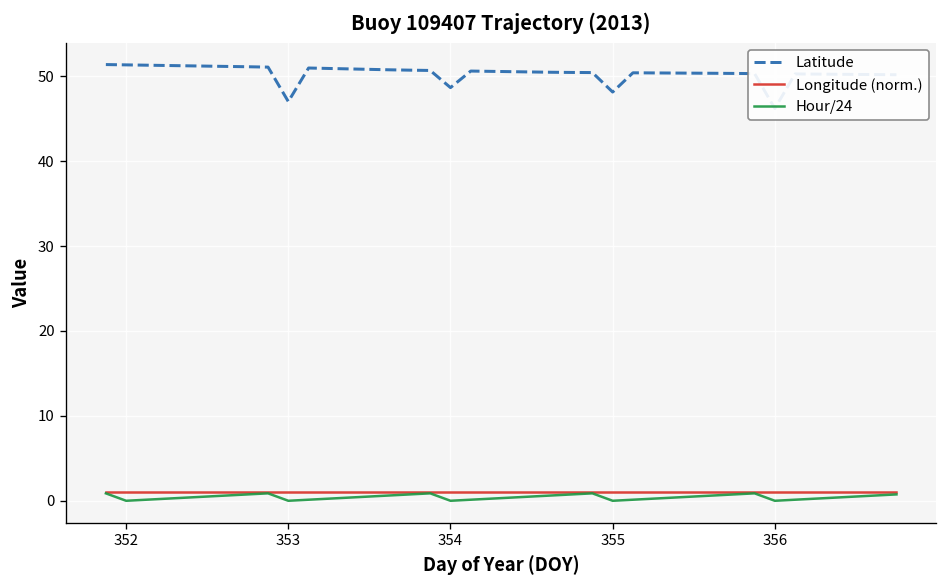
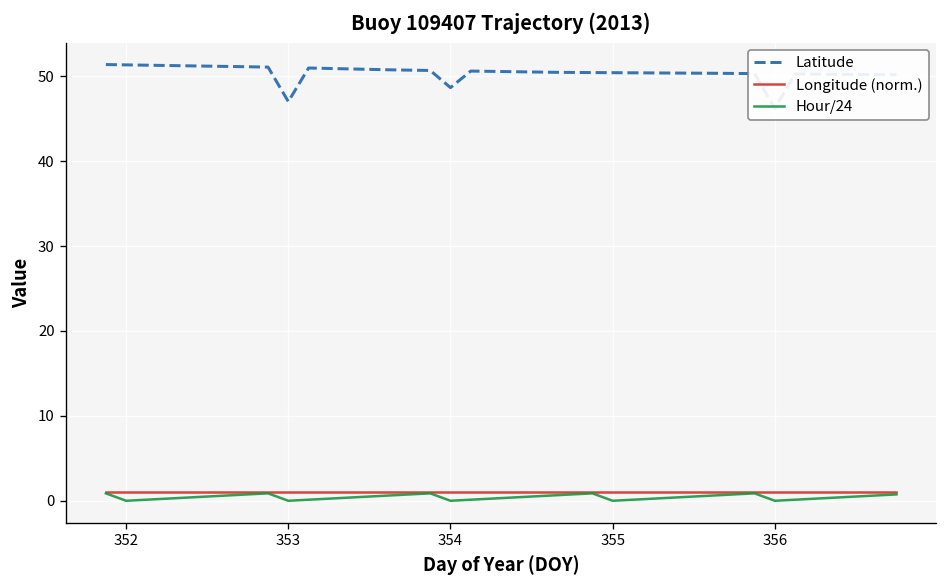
  {
    "Latitude": {
      "352": 51,
      "353": 47,
      "354": 49,
-     "355": 48
+     "355": 50
    },
    "Longitude (norm.)": {
      "352": 1,
      "353": 1,
      "354": 1,
      "355": 1,
      "356": 1
    },
    "Hour/24": {
      "352": 0,
      "353": 0,
      "354": 0,
      "355": 0,
      "356": 0
    }
  }
